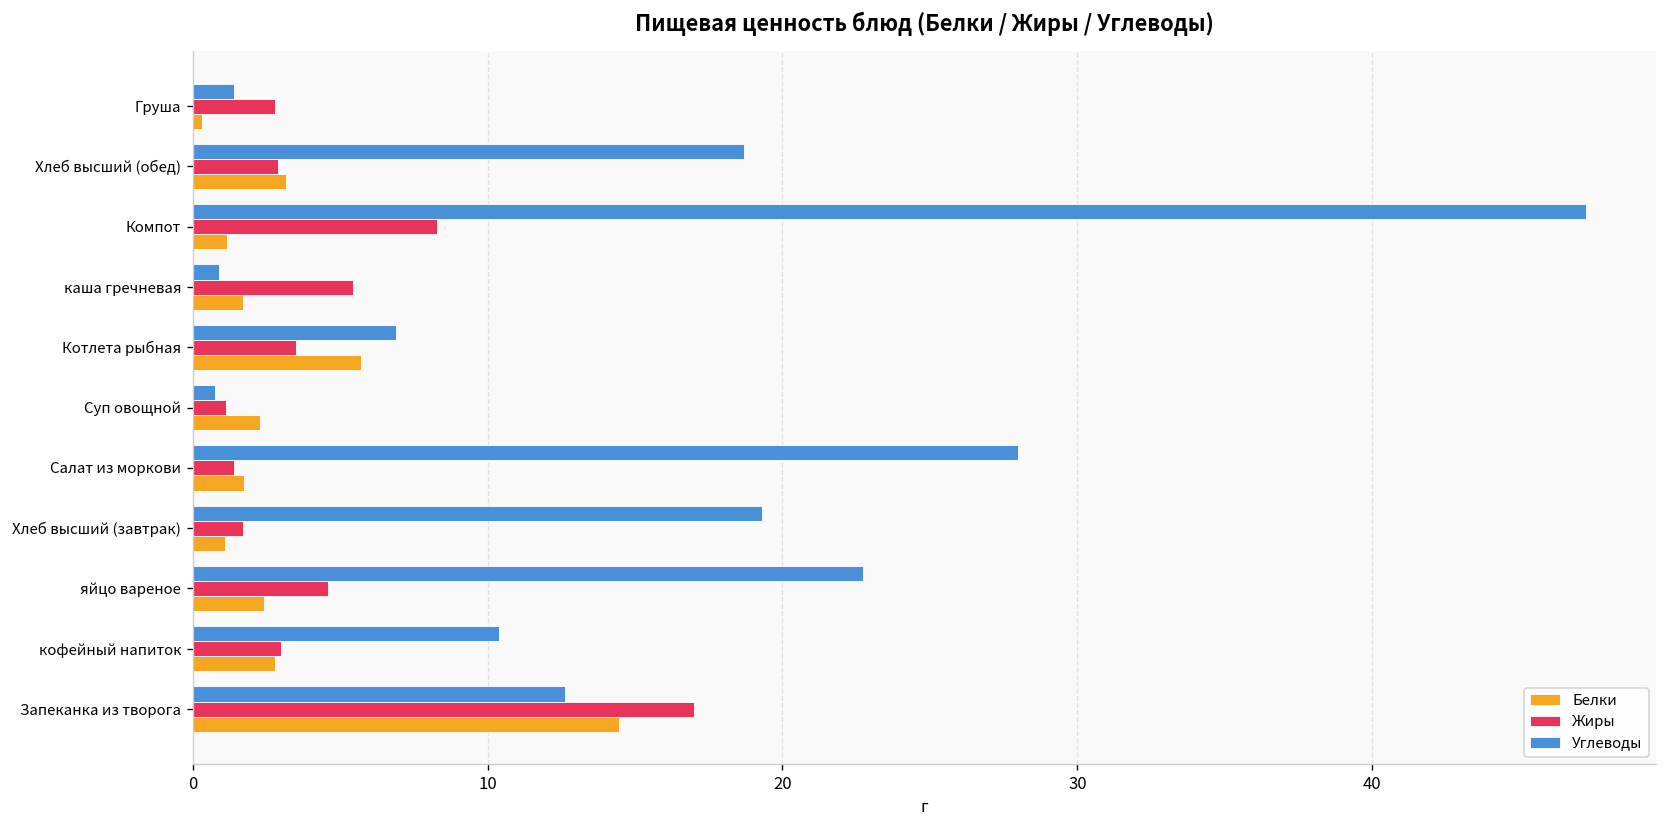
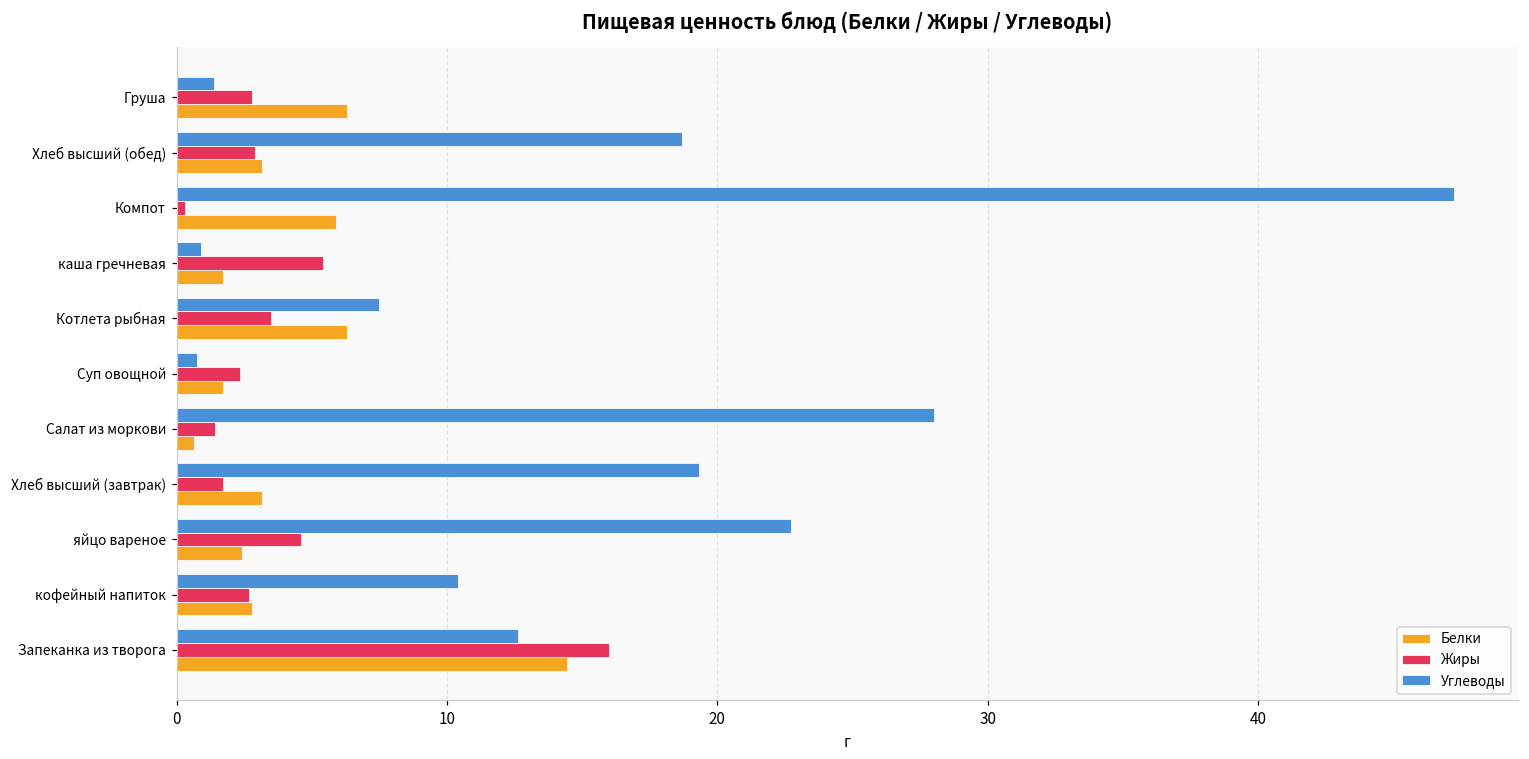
  {
    "Белки": {
-     "Груша": 0.3,
+     "Груша": 6.3,
      "Хлеб высший (обед)": 3.2,
-     "Компот": 1.2,
+     "Компот": 5.9,
      "каша гречневая": 1.7,
-     "Котлета рыбная": 5.7,
-     "Суп овощной": 2.3,
-     "Салат из моркови": 1.8,
-     "Хлеб высший (завтрак)": 1.1,
+     "Котлета рыбная": 6.3,
+     "Суп овощной": 1.7,
+     "Салат из моркови": 0.6,
+     "Хлеб высший (завтрак)": 3.2,
      "яйцо вареное": 2.4,
      "кофейный напиток": 2.8,
      "Запеканка из творога": 14.5
    },
    "Жиры": {
      "Груша": 2.8,
      "Хлеб высший (обед)": 2.9,
-     "Компот": 8.3,
+     "Компот": 0.3,
      "каша гречневая": 5.4,
      "Котлета рыбная": 3.5,
-     "Суп овощной": 1.1,
+     "Суп овощной": 2.3,
      "Салат из моркови": 1.4,
      "Хлеб высший (завтрак)": 1.7,
      "яйцо вареное": 4.6,
-     "кофейный напиток": 3.0,
-     "Запеканка из творога": 17
+     "кофейный напиток": 2.7,
+     "Запеканка из творога": 16
    },
    "Углеводы": {
      "Груша": 1.4,
      "Хлеб высший (обед)": 18.7,
      "Компот": 47.3,
      "каша гречневая": 0.9,
-     "Котлета рыбная": 6.9,
+     "Котлета рыбная": 7.5,
      "Суп овощной": 0.8,
      "Салат из моркови": 28.0,
      "Хлеб высший (завтрак)": 19.3,
      "яйцо вареное": 22.7,
      "кофейный напиток": 10.4,
      "Запеканка из творога": 12.6
    }
  }
